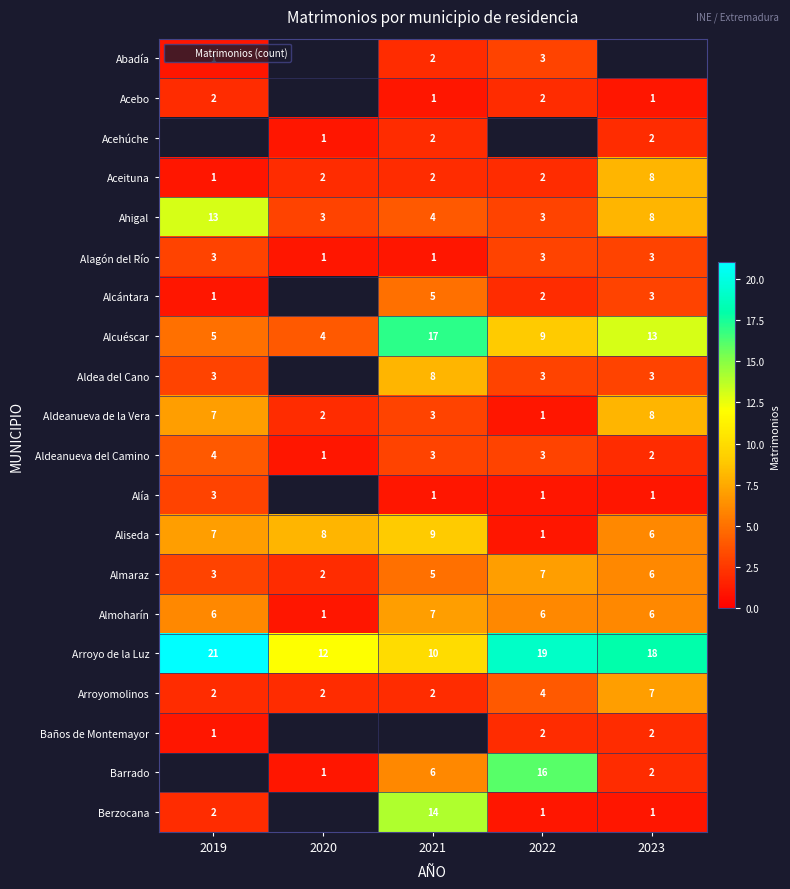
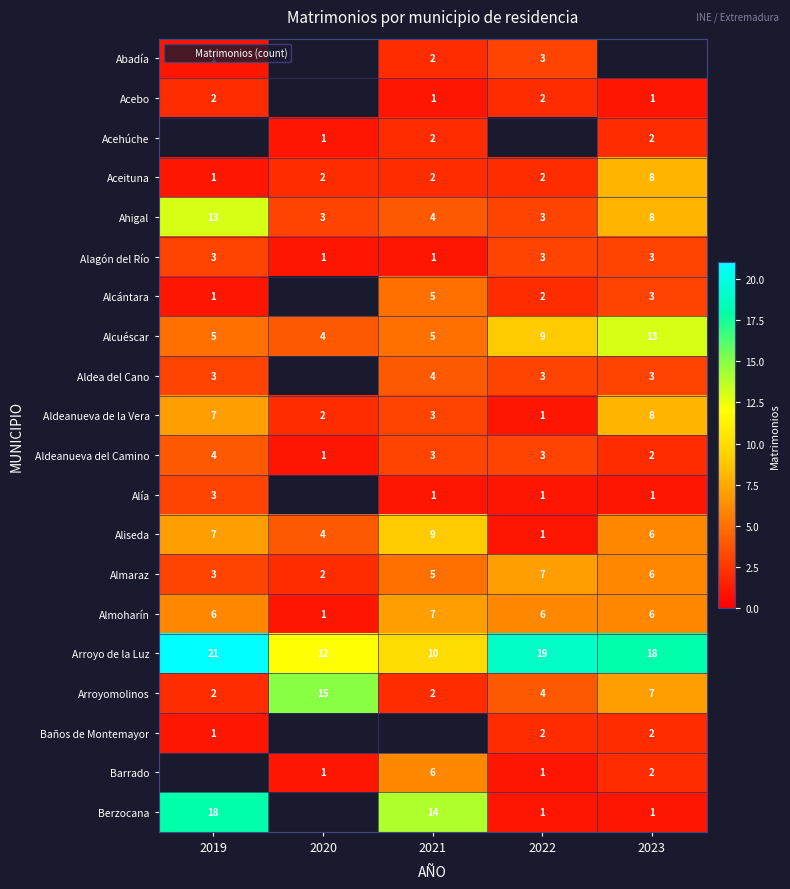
  {
    "Abadía": {
      "2021": 2,
      "2022": 3
    },
    "Acebo": {
      "2019": 2,
      "2021": 1,
      "2022": 2,
      "2023": 1
    },
    "Acehúche": {
      "2020": 1,
      "2021": 2,
      "2023": 2
    },
    "Aceituna": {
      "2019": 1,
      "2020": 2,
      "2021": 2,
      "2022": 2,
      "2023": 8
    },
    "Ahigal": {
      "2019": 13,
      "2020": 3,
      "2021": 4,
      "2022": 3,
      "2023": 8
    },
    "Alagón del Río": {
      "2019": 3,
      "2020": 1,
      "2021": 1,
      "2022": 3,
      "2023": 3
    },
    "Alcántara": {
      "2019": 1,
      "2021": 5,
      "2022": 2,
      "2023": 3
    },
    "Alcuéscar": {
      "2019": 5,
      "2020": 4,
-     "2021": 17,
+     "2021": 5,
      "2022": 9,
      "2023": 13
    },
    "Aldea del Cano": {
      "2019": 3,
-     "2021": 8,
+     "2021": 4,
      "2022": 3,
      "2023": 3
    },
    "Aldeanueva de la Vera": {
      "2019": 7,
      "2020": 2,
      "2021": 3,
      "2022": 1,
      "2023": 8
    },
    "Aldeanueva del Camino": {
      "2019": 4,
      "2020": 1,
      "2021": 3,
      "2022": 3,
      "2023": 2
    },
    "Alía": {
      "2019": 3,
      "2021": 1,
      "2022": 1,
      "2023": 1
    },
    "Aliseda": {
      "2019": 7,
-     "2020": 8,
+     "2020": 4,
      "2021": 9,
      "2022": 1,
      "2023": 6
    },
    "Almaraz": {
      "2019": 3,
      "2020": 2,
      "2021": 5,
      "2022": 7,
      "2023": 6
    },
    "Almoharín": {
      "2019": 6,
      "2020": 1,
      "2021": 7,
      "2022": 6,
      "2023": 6
    },
    "Arroyo de la Luz": {
      "2019": 21,
      "2020": 12,
      "2021": 10,
      "2022": 19,
      "2023": 18
    },
    "Arroyomolinos": {
      "2019": 2,
-     "2020": 2,
+     "2020": 15,
      "2021": 2,
      "2022": 4,
      "2023": 7
    },
    "Baños de Montemayor": {
      "2019": 1,
      "2022": 2,
      "2023": 2
    },
    "Barrado": {
      "2020": 1,
      "2021": 6,
-     "2022": 16,
+     "2022": 1,
      "2023": 2
    },
    "Berzocana": {
-     "2019": 2,
+     "2019": 18,
      "2021": 14,
      "2022": 1,
      "2023": 1
    }
  }
